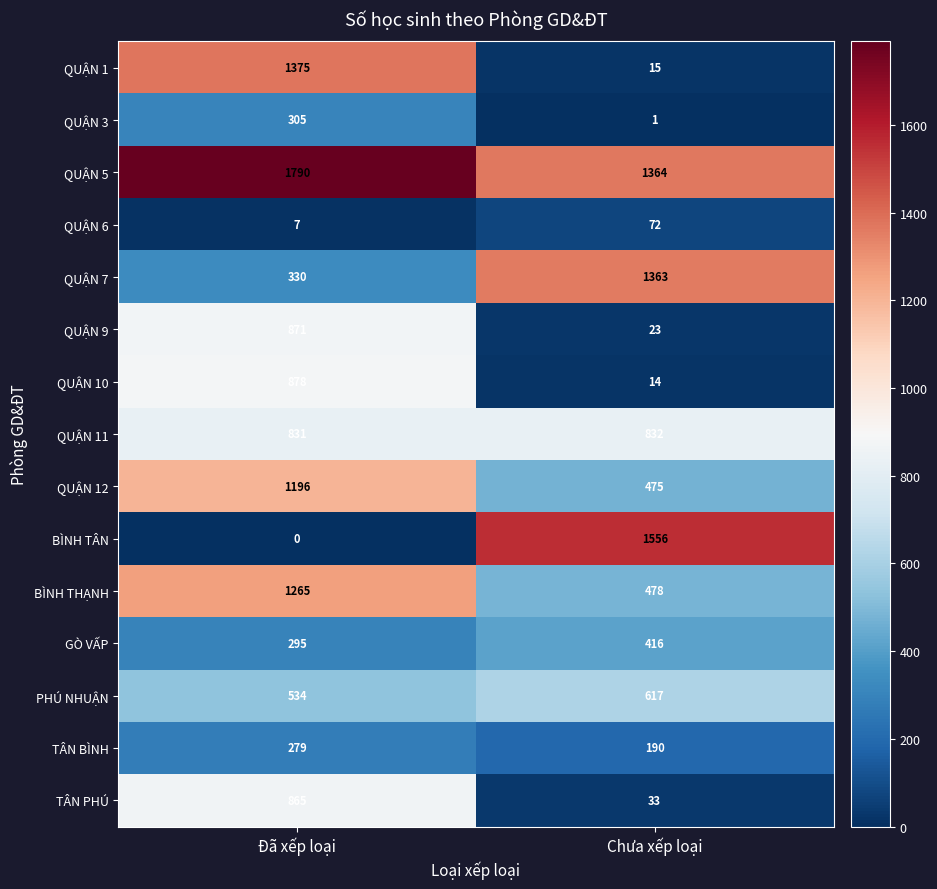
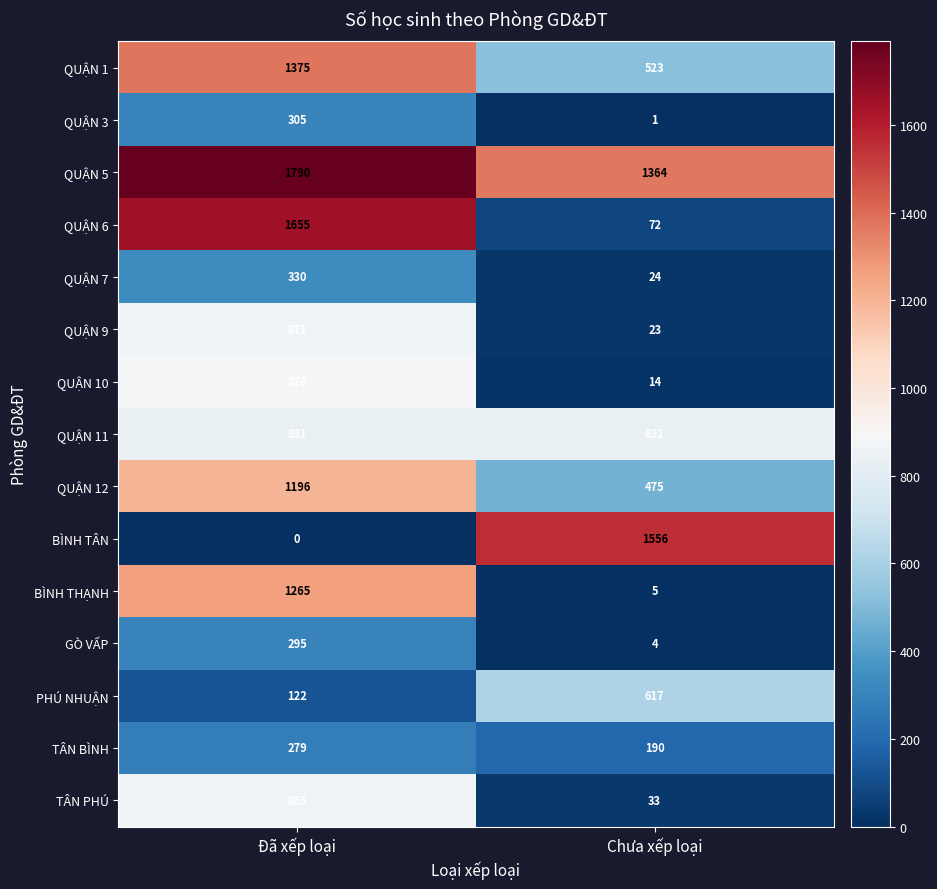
  {
    "QUẬN 1": {
      "Đã xếp loại": 1375,
-     "Chưa xếp loại": 15
+     "Chưa xếp loại": 523
    },
    "QUẬN 3": {
      "Đã xếp loại": 305,
      "Chưa xếp loại": 1
    },
    "QUẬN 5": {
      "Đã xếp loại": 1790,
      "Chưa xếp loại": 1364
    },
    "QUẬN 6": {
-     "Đã xếp loại": 7,
+     "Đã xếp loại": 1655,
      "Chưa xếp loại": 72
    },
    "QUẬN 7": {
      "Đã xếp loại": 330,
-     "Chưa xếp loại": 1363
+     "Chưa xếp loại": 24
    },
    "QUẬN 9": {
      "Chưa xếp loại": 23
    },
    "QUẬN 10": {
      "Chưa xếp loại": 14
    },
    "QUẬN 12": {
      "Đã xếp loại": 1196,
      "Chưa xếp loại": 475
    },
    "BÌNH TÂN": {
      "Đã xếp loại": 0,
      "Chưa xếp loại": 1556
    },
    "BÌNH THẠNH": {
      "Đã xếp loại": 1265,
-     "Chưa xếp loại": 478
+     "Chưa xếp loại": 5
    },
    "GÒ VẤP": {
      "Đã xếp loại": 295,
-     "Chưa xếp loại": 416
+     "Chưa xếp loại": 4
    },
    "PHÚ NHUẬN": {
-     "Đã xếp loại": 534,
+     "Đã xếp loại": 122,
      "Chưa xếp loại": 617
    },
    "TÂN BÌNH": {
      "Đã xếp loại": 279,
      "Chưa xếp loại": 190
    },
    "TÂN PHÚ": {
      "Chưa xếp loại": 33
    }
  }
